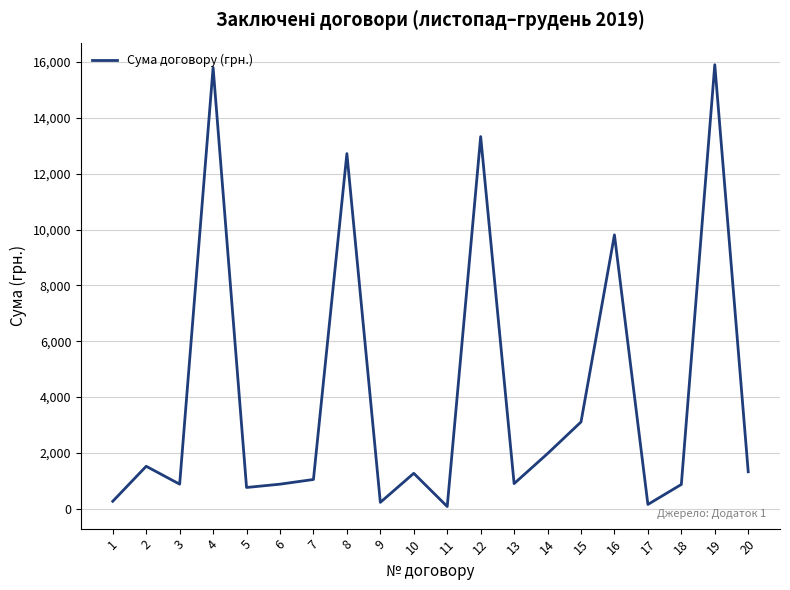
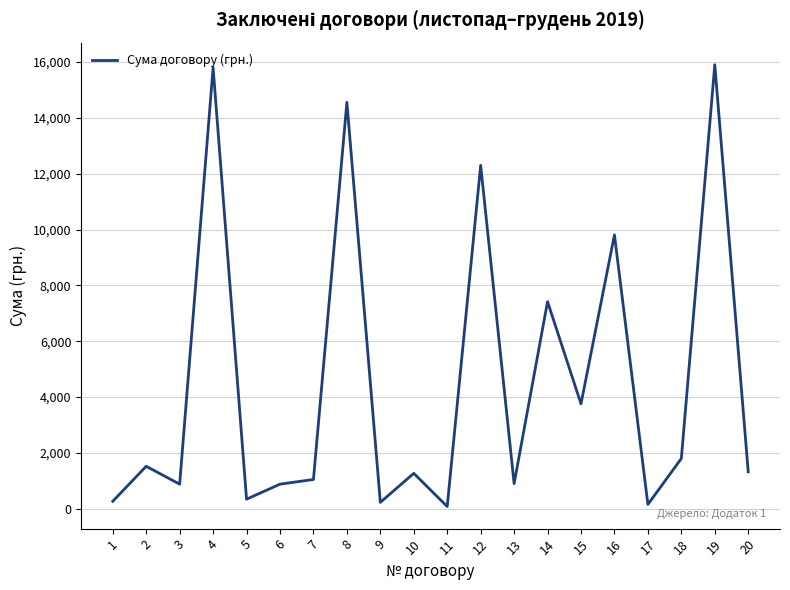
  {
    "1": "300",
    "2": "1,500",
    "3": "900",
    "4": "15,800",
-   "5": "800",
+   "5": "300",
    "6": "900",
    "7": "1,000",
-   "8": "12,700",
+   "8": "14,600",
    "9": "200",
    "10": "1,300",
    "11": "100",
-   "12": "13,300",
+   "12": "12,300",
    "13": "900",
-   "14": "2,000",
-   "15": "3,100",
+   "14": "7,400",
+   "15": "3,800",
    "16": "9,800",
-   "18": "900",
+   "18": "1,800",
    "19": "15,900",
    "20": "1,300"
  }
